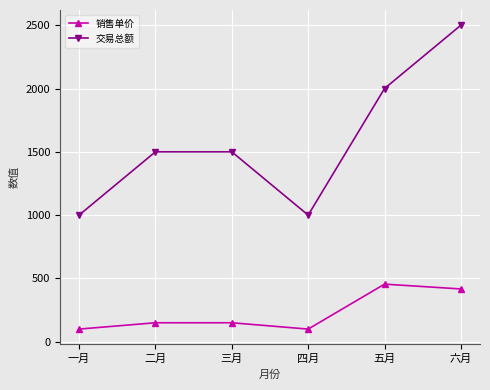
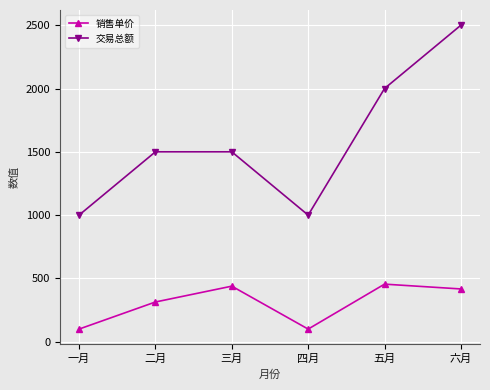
  {
    "销售单价": {
      "一月": 100,
-     "二月": 150,
-     "三月": 150,
+     "二月": 310,
+     "三月": 440,
      "四月": 100,
      "五月": 460,
      "六月": 420
    },
    "交易总额": {
      "一月": 1000,
      "二月": 1500,
      "三月": 1500,
      "四月": 1000,
      "五月": 2000,
      "六月": 2500
    }
  }
